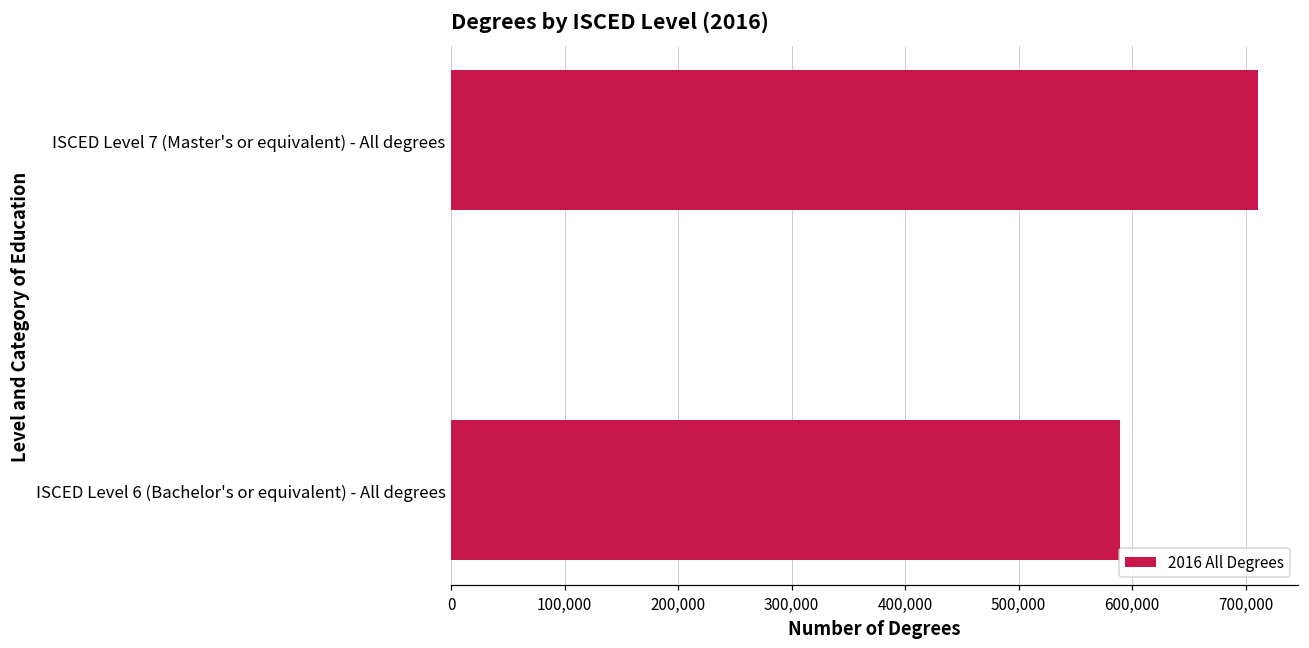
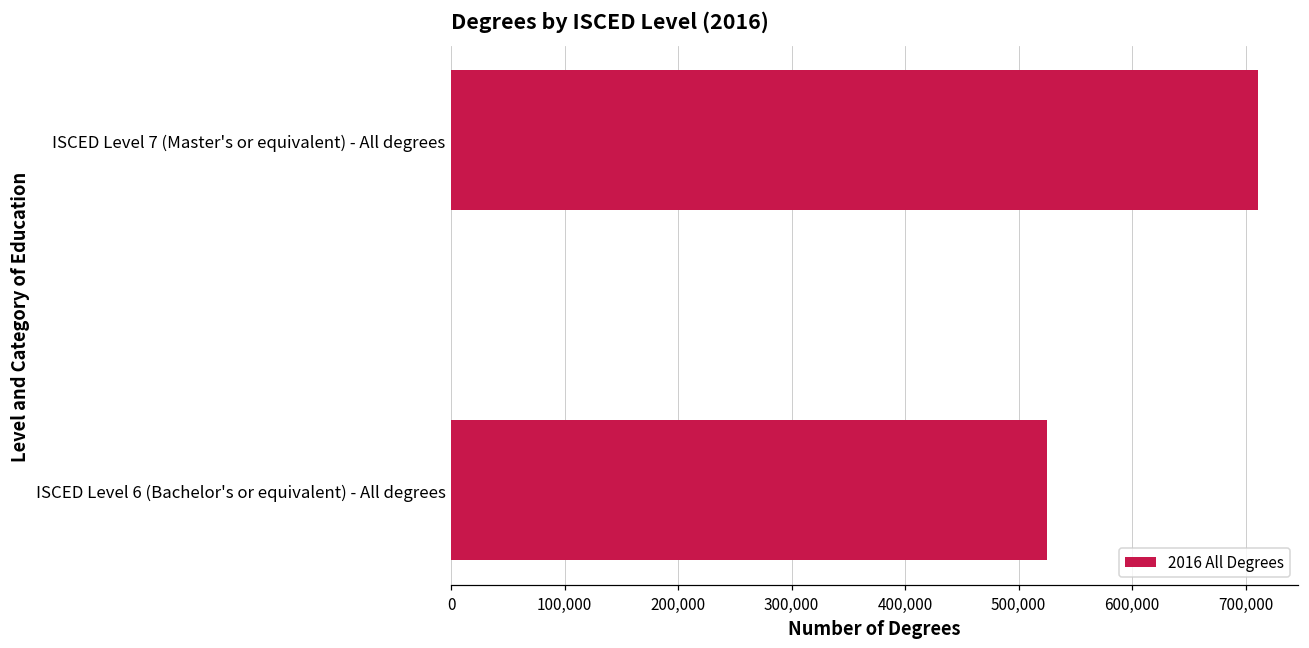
  {
    "ISCED Level 7 (Master's or equivalent) - All degrees": "711,000",
-   "ISCED Level 6 (Bachelor's or equivalent) - All degrees": "590,000"
+   "ISCED Level 6 (Bachelor's or equivalent) - All degrees": "525,000"
  }
